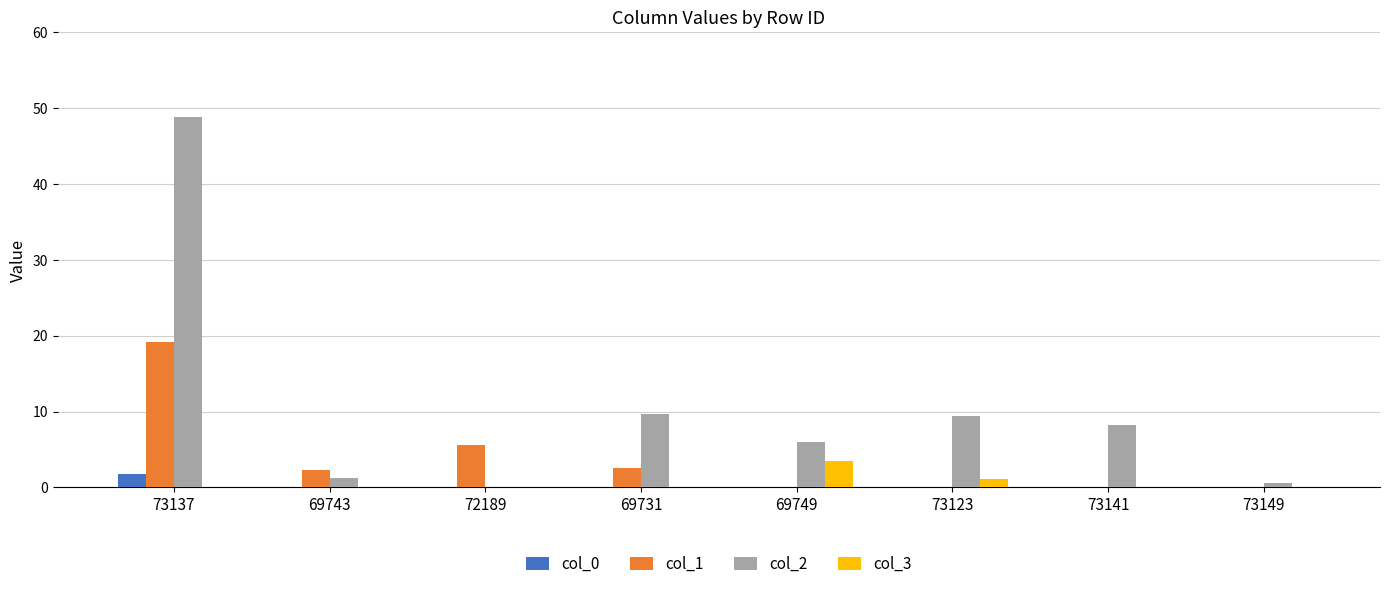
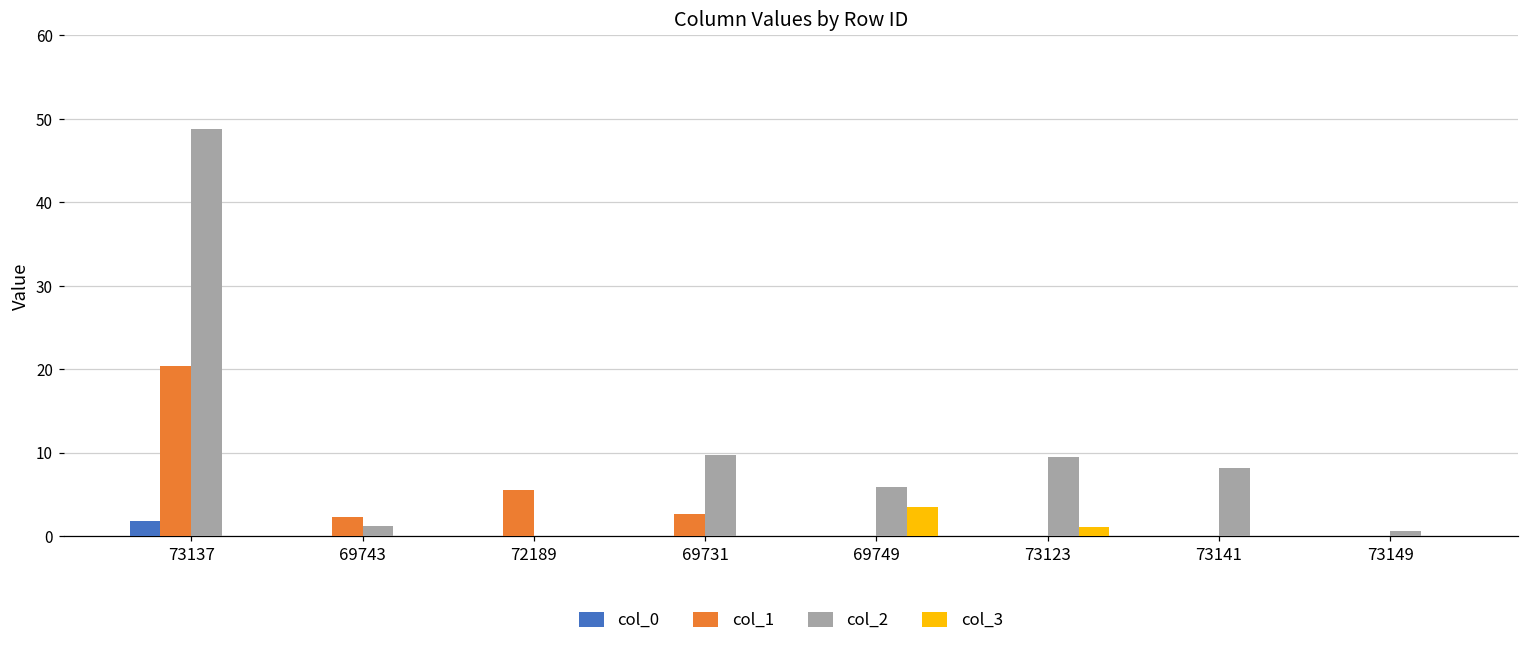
  {
    "col_0": {
      "73137": 2,
      "69743": 0,
      "72189": 0,
      "69731": 0,
      "69749": 0,
      "73123": 0,
      "73141": 0,
      "73149": 0
    },
    "col_1": {
-     "73137": 19,
+     "73137": 20,
      "69743": 2,
      "72189": 6,
      "69731": 3,
      "69749": 0,
      "73123": 0,
      "73141": 0,
      "73149": 0
    },
    "col_2": {
      "73137": 49,
      "69743": 1,
      "69731": 10,
      "69749": 6,
      "73123": 9,
      "73141": 8,
      "73149": 1
    },
    "col_3": {
      "73137": 0,
      "69743": 0,
      "72189": 0,
      "69731": 0,
      "69749": 3,
      "73123": 1,
      "73141": 0,
      "73149": 0
    }
  }
